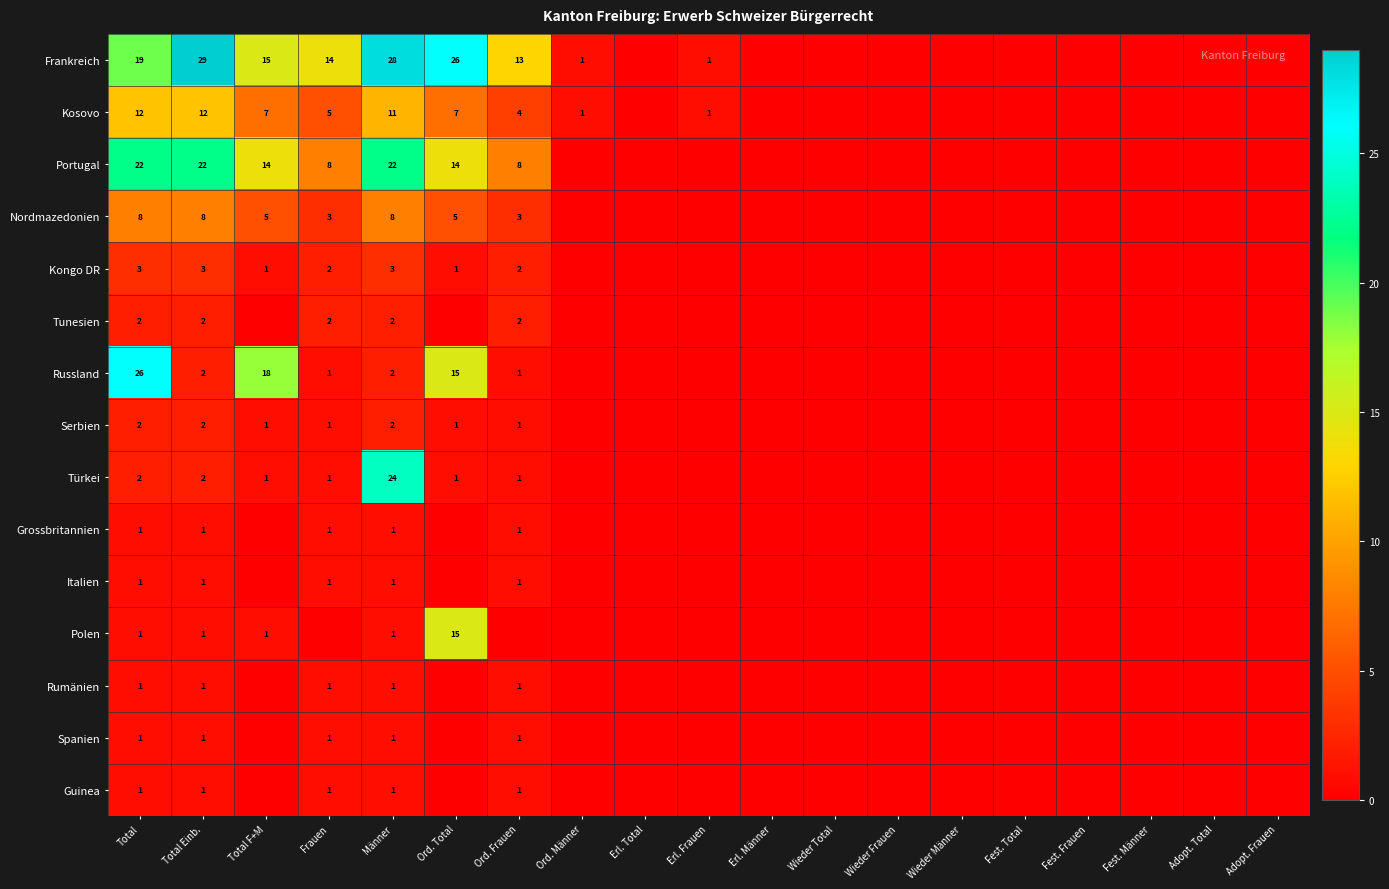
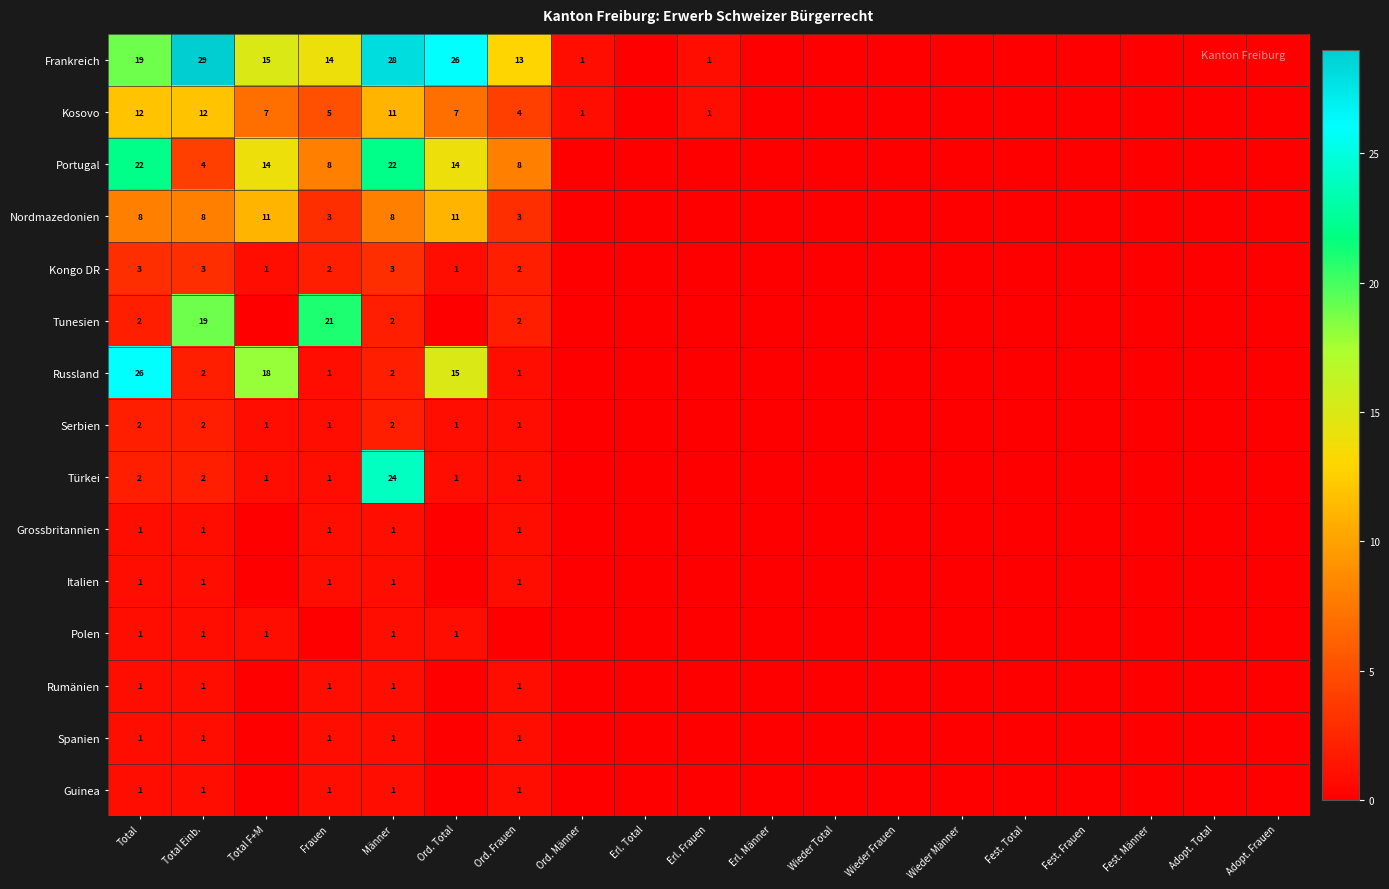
  {
    "Frankreich": {
      "Total": 19,
      "Total Einb.": 29,
      "Total F+M": 15,
      "Frauen": 14,
      "Männer": 28,
      "Ord. Total": 26,
      "Ord. Frauen": 13,
      "Ord. Männer": 1,
      "Erl. Frauen": 1
    },
    "Kosovo": {
      "Total": 12,
      "Total Einb.": 12,
      "Total F+M": 7,
      "Frauen": 5,
      "Männer": 11,
      "Ord. Total": 7,
      "Ord. Frauen": 4,
      "Ord. Männer": 1,
      "Erl. Frauen": 1
    },
    "Portugal": {
      "Total": 22,
-     "Total Einb.": 22,
+     "Total Einb.": 4,
      "Total F+M": 14,
      "Frauen": 8,
      "Männer": 22,
      "Ord. Total": 14,
      "Ord. Frauen": 8
    },
    "Nordmazedonien": {
      "Total": 8,
      "Total Einb.": 8,
-     "Total F+M": 5,
+     "Total F+M": 11,
      "Frauen": 3,
      "Männer": 8,
-     "Ord. Total": 5,
+     "Ord. Total": 11,
      "Ord. Frauen": 3
    },
    "Kongo DR": {
      "Total": 3,
      "Total Einb.": 3,
      "Total F+M": 1,
      "Frauen": 2,
      "Männer": 3,
      "Ord. Total": 1,
      "Ord. Frauen": 2
    },
    "Tunesien": {
      "Total": 2,
-     "Total Einb.": 2,
-     "Frauen": 2,
+     "Total Einb.": 19,
+     "Frauen": 21,
      "Männer": 2,
      "Ord. Frauen": 2
    },
    "Russland": {
      "Total": 26,
      "Total Einb.": 2,
      "Total F+M": 18,
      "Frauen": 1,
      "Männer": 2,
      "Ord. Total": 15,
      "Ord. Frauen": 1
    },
    "Serbien": {
      "Total": 2,
      "Total Einb.": 2,
      "Total F+M": 1,
      "Frauen": 1,
      "Männer": 2,
      "Ord. Total": 1,
      "Ord. Frauen": 1
    },
    "Türkei": {
      "Total": 2,
      "Total Einb.": 2,
      "Total F+M": 1,
      "Frauen": 1,
      "Männer": 24,
      "Ord. Total": 1,
      "Ord. Frauen": 1
    },
    "Grossbritannien": {
      "Total": 1,
      "Total Einb.": 1,
      "Frauen": 1,
      "Männer": 1,
      "Ord. Frauen": 1
    },
    "Italien": {
      "Total": 1,
      "Total Einb.": 1,
      "Frauen": 1,
      "Männer": 1,
      "Ord. Frauen": 1
    },
    "Polen": {
      "Total": 1,
      "Total Einb.": 1,
      "Total F+M": 1,
      "Männer": 1,
-     "Ord. Total": 15
+     "Ord. Total": 1
    },
    "Rumänien": {
      "Total": 1,
      "Total Einb.": 1,
      "Frauen": 1,
      "Männer": 1,
      "Ord. Frauen": 1
    },
    "Spanien": {
      "Total": 1,
      "Total Einb.": 1,
      "Frauen": 1,
      "Männer": 1,
      "Ord. Frauen": 1
    },
    "Guinea": {
      "Total": 1,
      "Total Einb.": 1,
      "Frauen": 1,
      "Männer": 1,
      "Ord. Frauen": 1
    }
  }
